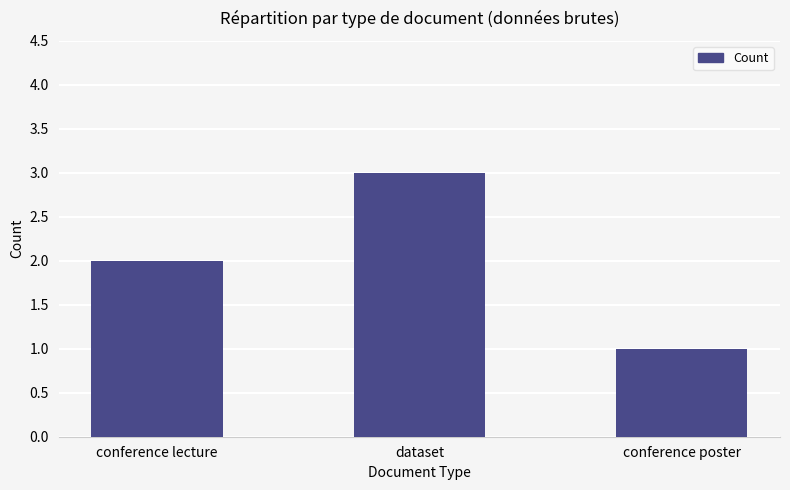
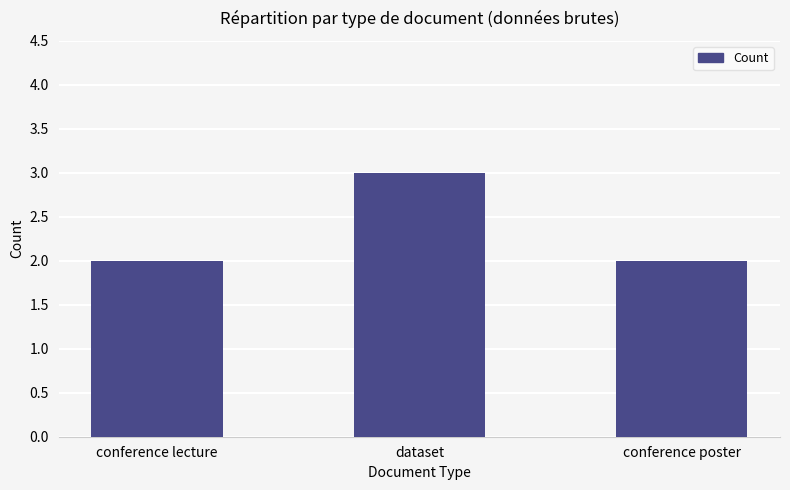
  {
    "conference lecture": 2,
    "dataset": 3,
-   "conference poster": 1
+   "conference poster": 2
  }
